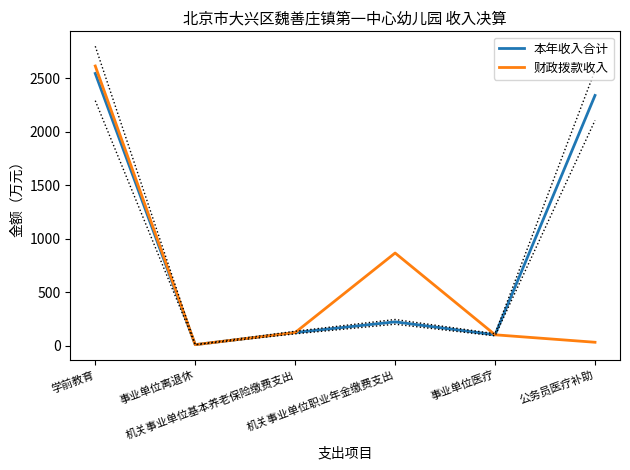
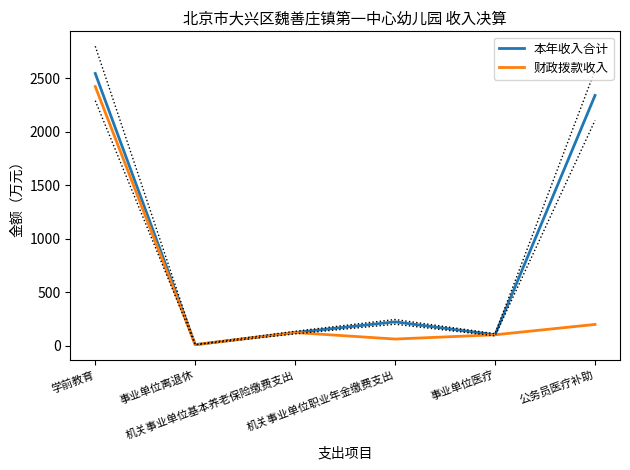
  {
    "本年收入合计": {
      "学前教育": 2550,
      "公务员医疗补助": 2340
    },
    "财政拨款收入": {
-     "学前教育": 2620,
-     "机关事业单位职业年金缴费支出": 870,
-     "公务员医疗补助": 30
+     "学前教育": 2420,
+     "机关事业单位职业年金缴费支出": 60,
+     "公务员医疗补助": 200
    }
  }
